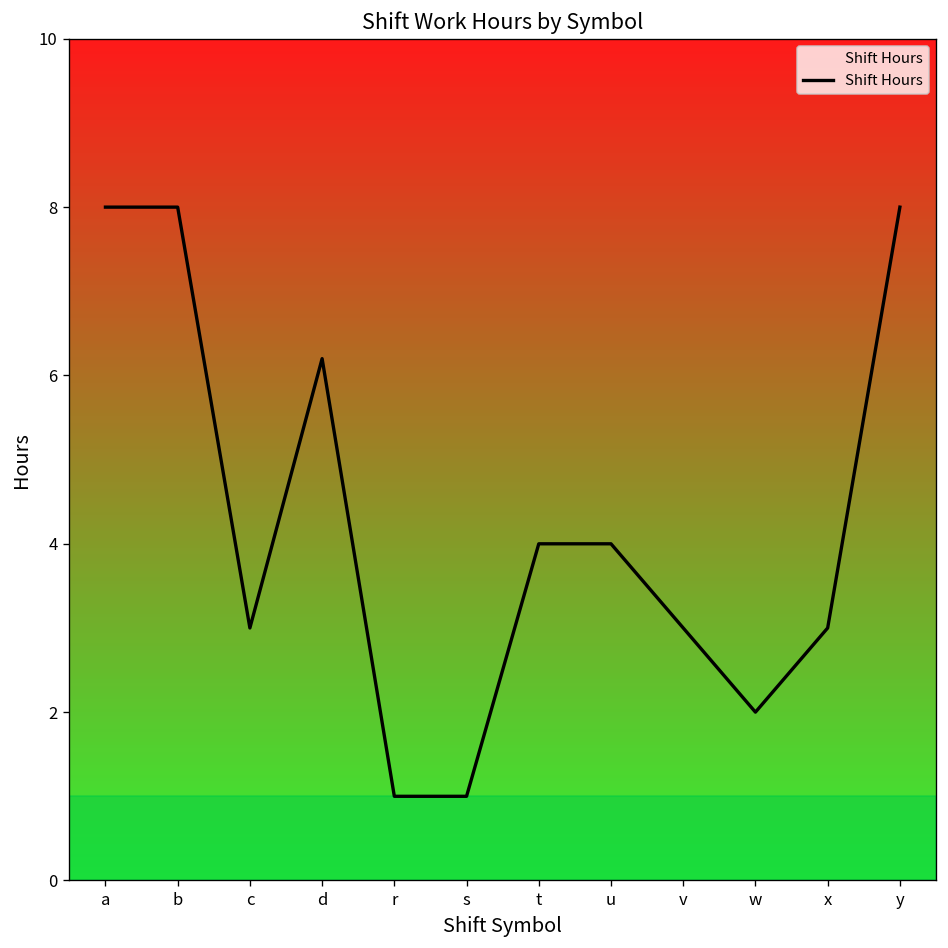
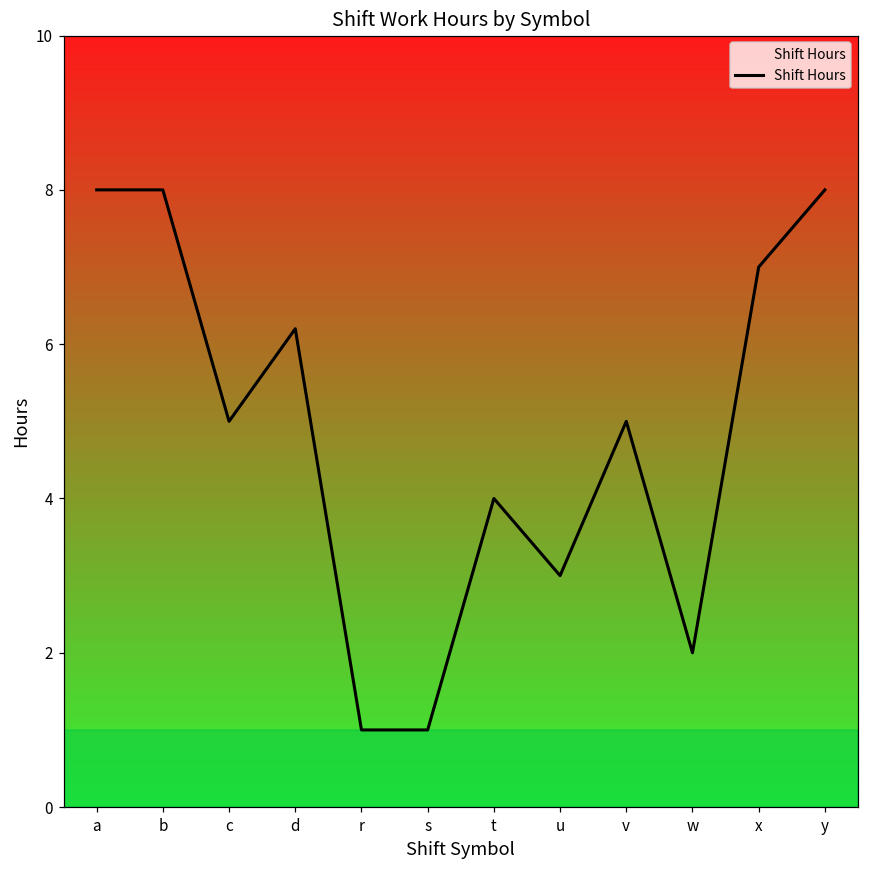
  {
    "a": 8,
    "b": 8,
-   "c": 3,
+   "c": 5,
    "d": 6.2,
    "t": 4,
-   "u": 4,
-   "v": 3,
+   "u": 3,
+   "v": 5,
    "w": 2,
-   "x": 3,
+   "x": 7,
    "y": 8
  }
